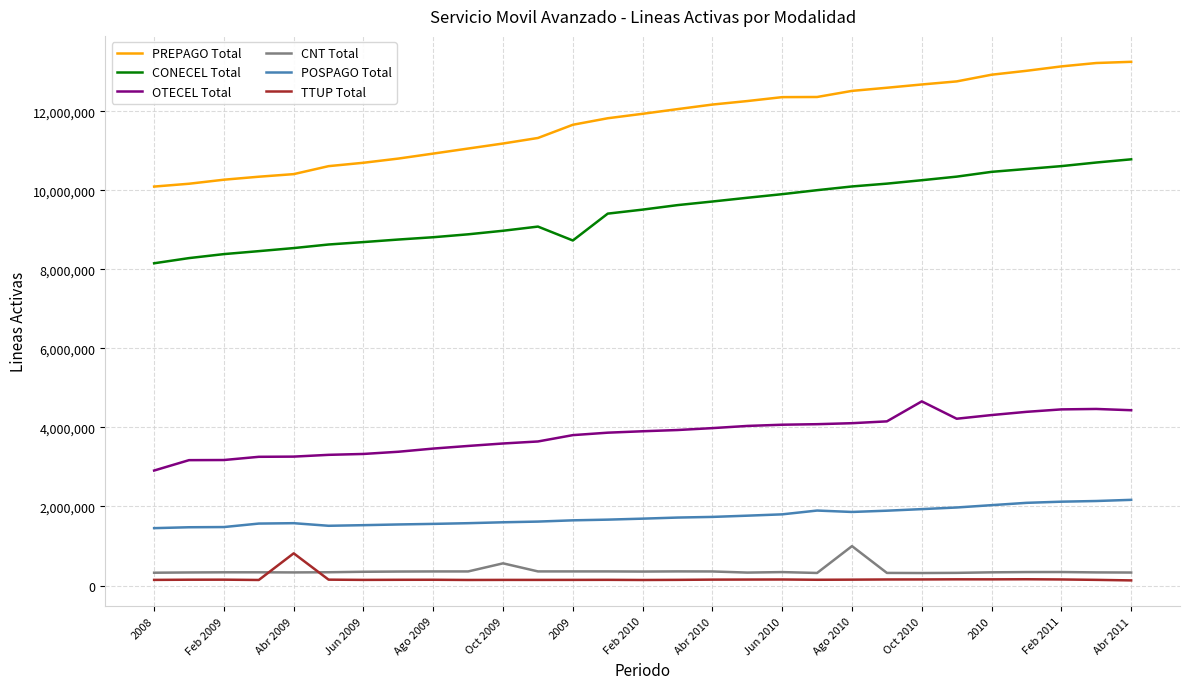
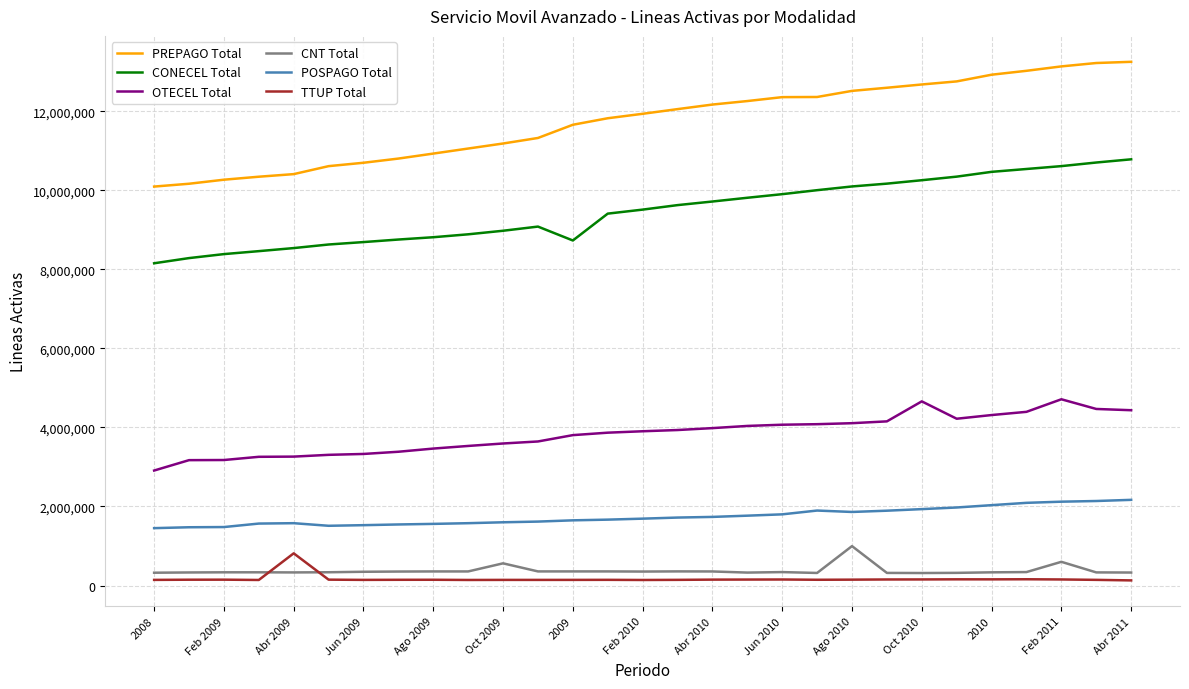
  {
    "PREPAGO Total": {
      "2008": "10,100,000",
      "Feb 2009": "10,300,000",
      "Abr 2009": "10,400,000",
      "Jun 2009": "10,700,000",
      "Ago 2009": "10,900,000",
      "Oct 2009": "11,200,000",
      "2009": "11,700,000",
      "Feb 2010": "11,900,000",
      "Abr 2010": "12,200,000",
      "Jun 2010": "12,400,000",
      "Ago 2010": "12,500,000",
      "Oct 2010": "12,700,000",
      "2010": "12,900,000",
      "Feb 2011": "13,100,000",
      "Abr 2011": "13,300,000"
    },
    "CONECEL Total": {
      "2008": "8,200,000",
      "Feb 2009": "8,400,000",
      "Abr 2009": "8,500,000",
      "Jun 2009": "8,700,000",
      "Ago 2009": "8,800,000",
      "Oct 2009": "9,000,000",
      "2009": "8,700,000",
      "Feb 2010": "9,500,000",
      "Abr 2010": "9,700,000",
      "Jun 2010": "9,900,000",
      "Ago 2010": "10,100,000",
      "Oct 2010": "10,300,000",
      "2010": "10,500,000",
      "Feb 2011": "10,600,000",
      "Abr 2011": "10,800,000"
    },
    "OTECEL Total": {
      "2008": "2,900,000",
      "Feb 2009": "3,200,000",
      "Abr 2009": "3,300,000",
      "Jun 2009": "3,300,000",
      "Ago 2009": "3,500,000",
      "Oct 2009": "3,600,000",
      "2009": "3,800,000",
      "Feb 2010": "3,900,000",
      "Abr 2010": "4,000,000",
      "Jun 2010": "4,100,000",
      "Ago 2010": "4,100,000",
      "Oct 2010": "4,700,000",
      "2010": "4,300,000",
-     "Feb 2011": "4,500,000",
+     "Feb 2011": "4,700,000",
      "Abr 2011": "4,400,000"
    },
    "CNT Total": {
      "2008": "300,000",
      "Feb 2009": "300,000",
      "Abr 2009": "300,000",
      "Jun 2009": "300,000",
      "Ago 2009": "400,000",
      "Oct 2009": "600,000",
      "2009": "400,000",
      "Feb 2010": "400,000",
      "Abr 2010": "400,000",
      "Jun 2010": "300,000",
      "Ago 2010": "1,000,000",
      "Oct 2010": "300,000",
      "2010": "300,000",
-     "Feb 2011": "300,000",
+     "Feb 2011": "600,000",
      "Abr 2011": "300,000"
    },
    "POSPAGO Total": {
      "2008": "1,500,000",
      "Feb 2009": "1,500,000",
      "Abr 2009": "1,600,000",
      "Jun 2009": "1,500,000",
      "Ago 2009": "1,600,000",
      "Oct 2009": "1,600,000",
      "2009": "1,600,000",
      "Feb 2010": "1,700,000",
      "Abr 2010": "1,700,000",
      "Jun 2010": "1,800,000",
      "Ago 2010": "1,900,000",
      "Oct 2010": "1,900,000",
      "2010": "2,000,000",
      "Feb 2011": "2,100,000",
      "Abr 2011": "2,200,000"
    },
    "TTUP Total": {
      "2008": "100,000",
      "Feb 2009": "100,000",
      "Abr 2009": "800,000",
      "Jun 2009": "100,000",
      "Ago 2009": "100,000",
      "Oct 2009": "100,000",
      "2009": "100,000",
      "Feb 2010": "100,000",
      "Abr 2010": "100,000",
      "Jun 2010": "200,000",
      "Ago 2010": "100,000",
      "Oct 2010": "200,000",
      "2010": "200,000",
      "Feb 2011": "200,000",
      "Abr 2011": "100,000"
    }
  }
